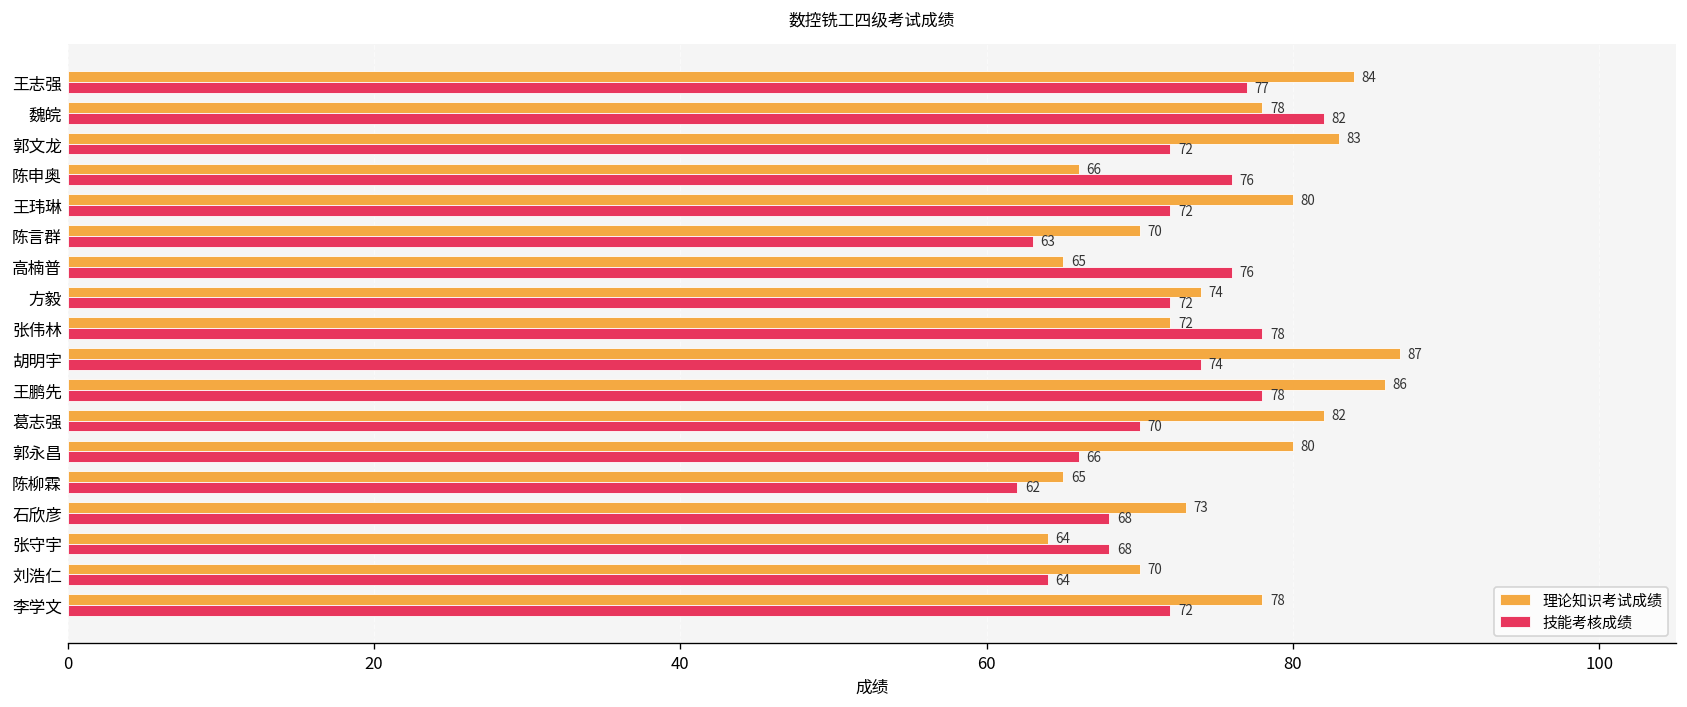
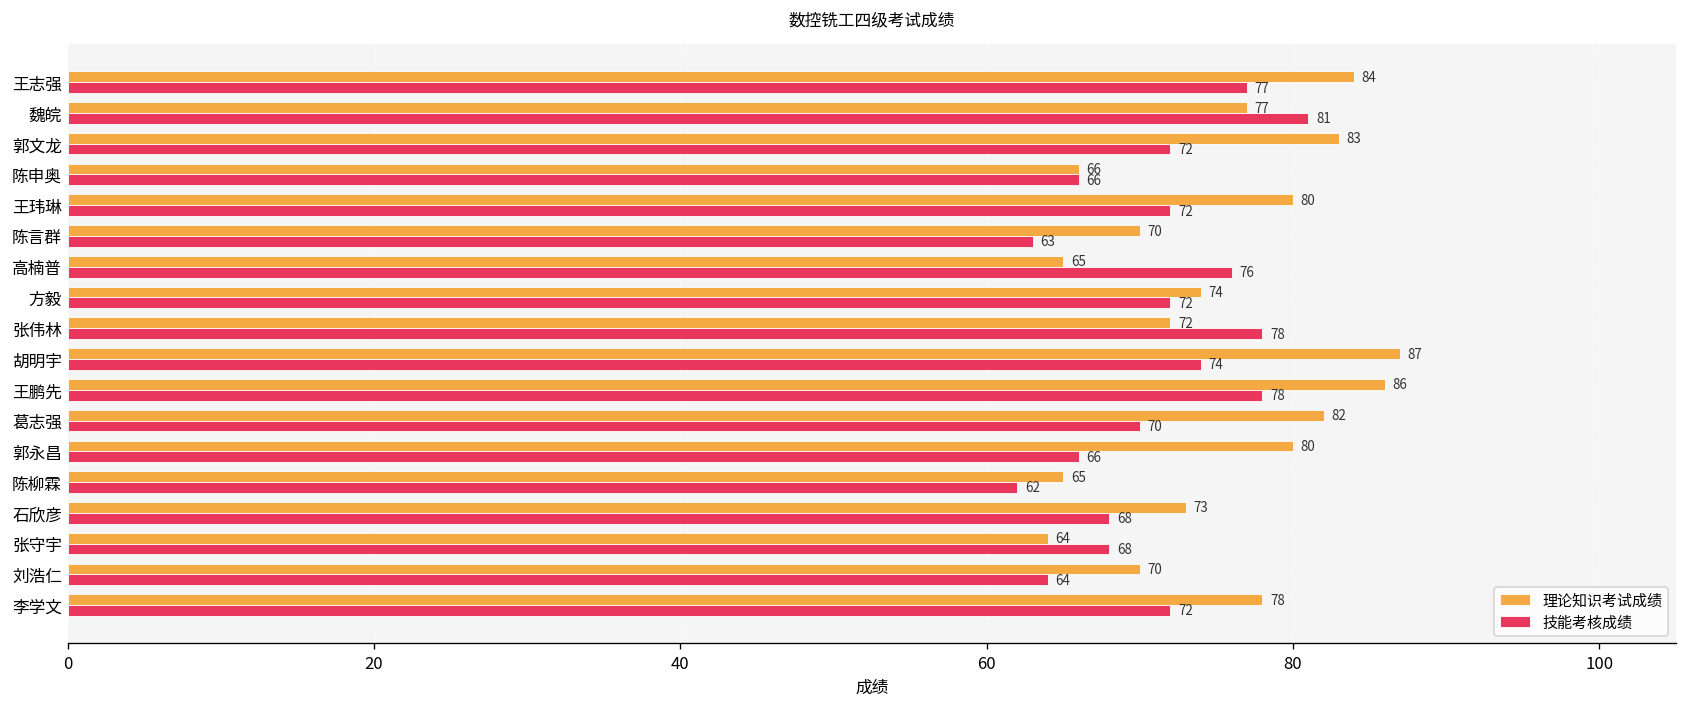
  {
    "理论知识考试成绩": {
      "王志强": 84,
-     "魏皖": 78,
+     "魏皖": 77,
      "郭文龙": 83,
      "陈申奥": 66,
      "王玮琳": 80,
      "陈言群": 70,
      "高楠普": 65,
      "方毅": 74,
      "张伟林": 72,
      "胡明宇": 87,
      "王鹏先": 86,
      "葛志强": 82,
      "郭永昌": 80,
      "陈柳霖": 65,
      "石欣彦": 73,
      "张守宇": 64,
      "刘浩仁": 70,
      "李学文": 78
    },
    "技能考核成绩": {
      "王志强": 77,
-     "魏皖": 82,
+     "魏皖": 81,
      "郭文龙": 72,
-     "陈申奥": 76,
+     "陈申奥": 66,
      "王玮琳": 72,
      "陈言群": 63,
      "高楠普": 76,
      "方毅": 72,
      "张伟林": 78,
      "胡明宇": 74,
      "王鹏先": 78,
      "葛志强": 70,
      "郭永昌": 66,
      "陈柳霖": 62,
      "石欣彦": 68,
      "张守宇": 68,
      "刘浩仁": 64,
      "李学文": 72
    }
  }
